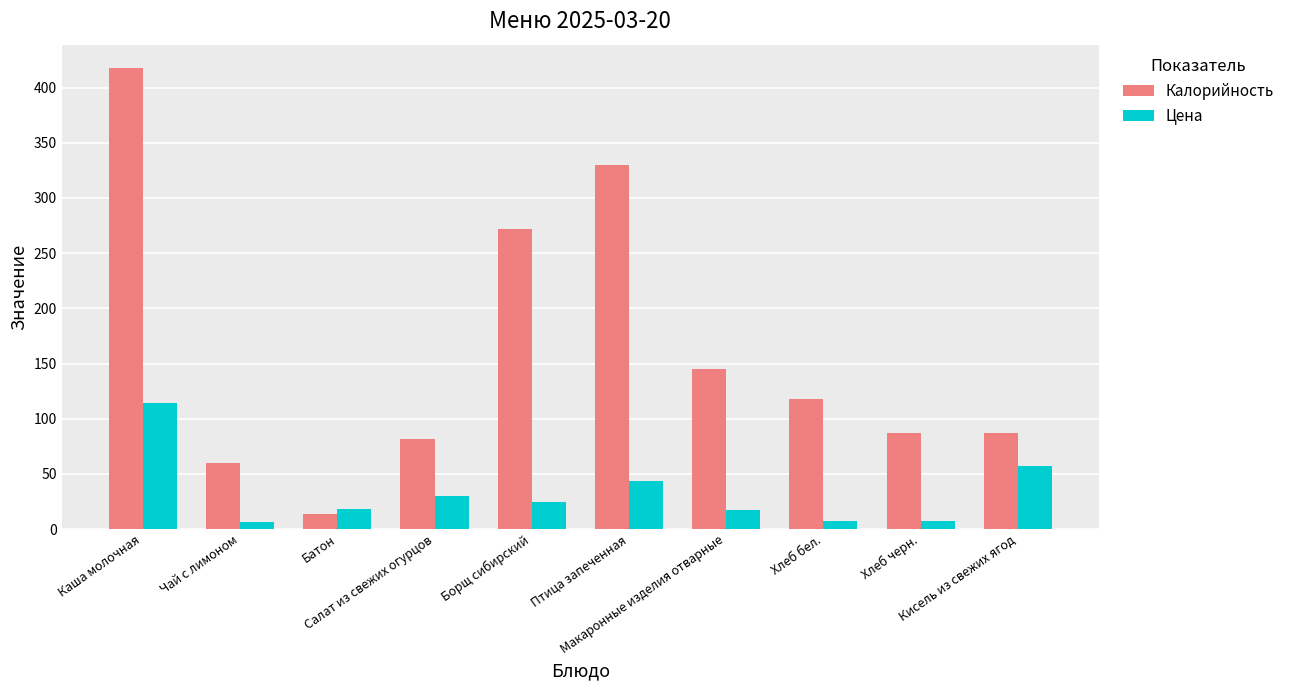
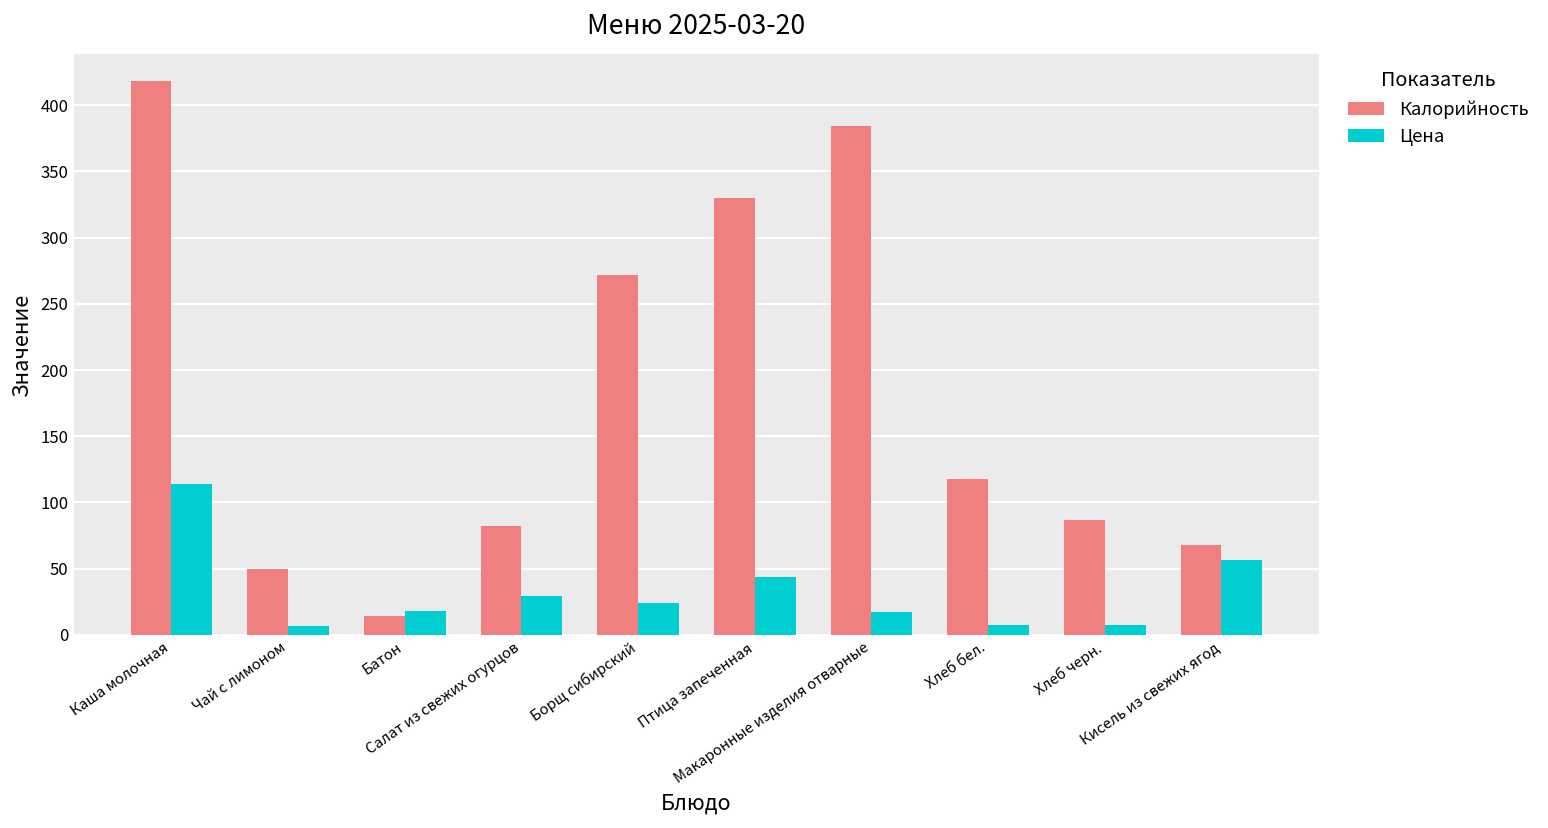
  {
    "Калорийность": {
      "Каша молочная": 418,
-     "Чай с лимоном": 60,
+     "Чай с лимоном": 50,
      "Батон": 14,
      "Салат из свежих огурцов": 82,
      "Борщ сибирский": 272,
      "Птица запеченная": 330,
-     "Макаронные изделия отварные": 145,
+     "Макаронные изделия отварные": 384,
      "Хлеб бел.": 118,
      "Хлеб черн.": 87,
-     "Кисель из свежих ягод": 87
+     "Кисель из свежих ягод": 68
    },
    "Цена": {
      "Каша молочная": 114,
      "Чай с лимоном": 6,
      "Батон": 18,
      "Салат из свежих огурцов": 30,
      "Борщ сибирский": 24,
      "Птица запеченная": 43,
      "Макаронные изделия отварные": 17,
      "Хлеб бел.": 7,
      "Хлеб черн.": 8,
      "Кисель из свежих ягод": 57
    }
  }
